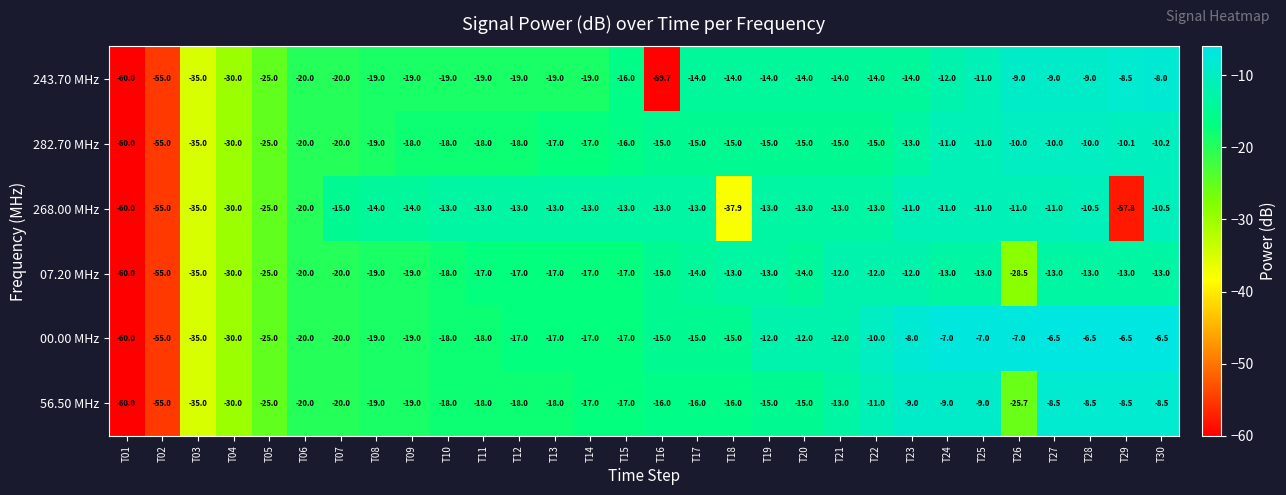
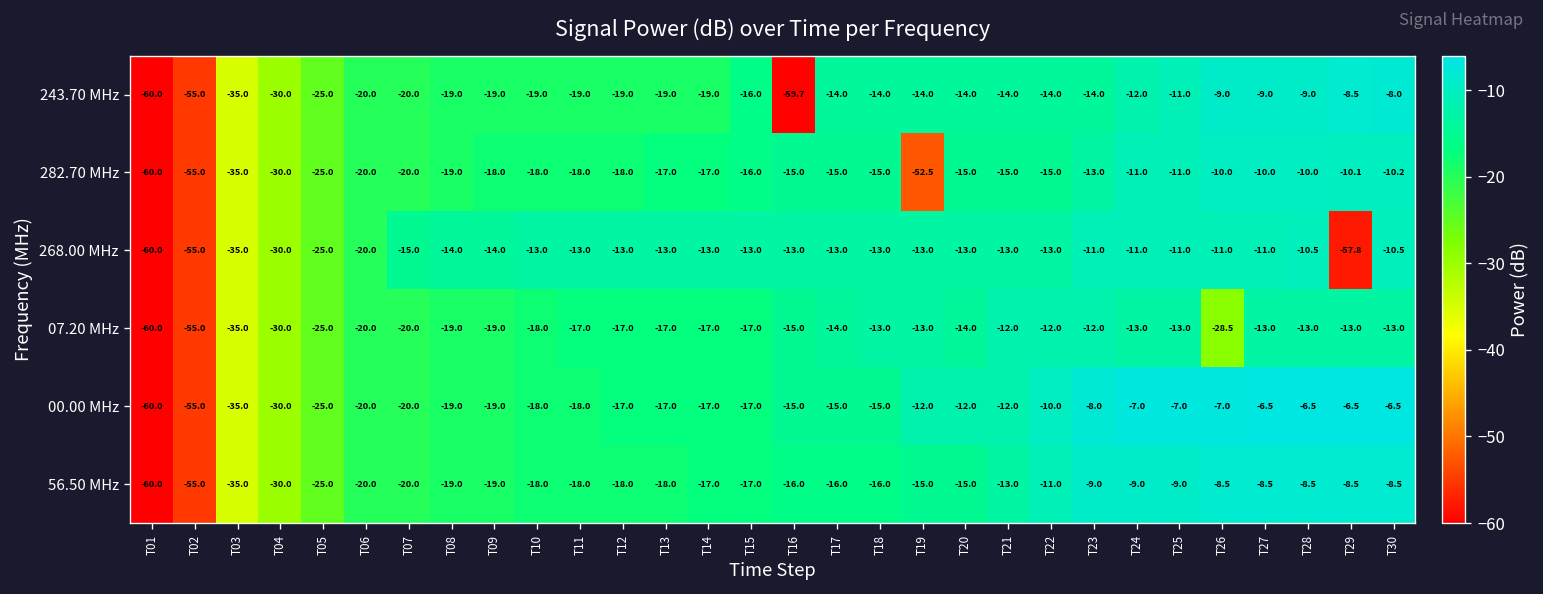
  {
    "243.70 MHz": {
      "T01": -60.0,
      "T02": -55.0,
      "T03": -35.0,
      "T04": -30.0,
      "T05": -25.0,
      "T06": -20.0,
      "T07": -20.0,
      "T08": -19.0,
      "T09": -19.0,
      "T10": -19.0,
      "T11": -19.0,
      "T12": -19.0,
      "T13": -19.0,
      "T14": -19.0,
      "T15": -16.0,
      "T16": -59.7,
      "T17": -14.0,
      "T18": -14.0,
      "T19": -14.0,
      "T20": -14.0,
      "T21": -14.0,
      "T22": -14.0,
      "T23": -14.0,
      "T24": -12.0,
      "T25": -11.0,
      "T26": -9.0,
      "T27": -9.0,
      "T28": -9.0,
      "T29": -8.5,
      "T30": -8.0
    },
    "282.70 MHz": {
      "T01": -60.0,
      "T02": -55.0,
      "T03": -35.0,
      "T04": -30.0,
      "T05": -25.0,
      "T06": -20.0,
      "T07": -20.0,
      "T08": -19.0,
      "T09": -18.0,
      "T10": -18.0,
      "T11": -18.0,
      "T12": -18.0,
      "T13": -17.0,
      "T14": -17.0,
      "T15": -16.0,
      "T16": -15.0,
      "T17": -15.0,
      "T18": -15.0,
-     "T19": -15.0,
+     "T19": -52.5,
      "T20": -15.0,
      "T21": -15.0,
      "T22": -15.0,
      "T23": -13.0,
      "T24": -11.0,
      "T25": -11.0,
      "T26": -10.0,
      "T27": -10.0,
      "T28": -10.0,
      "T29": -10.1,
      "T30": -10.2
    },
    "268.00 MHz": {
      "T01": -60.0,
      "T02": -55.0,
      "T03": -35.0,
      "T04": -30.0,
      "T05": -25.0,
      "T06": -20.0,
      "T07": -15.0,
      "T08": -14.0,
      "T09": -14.0,
      "T10": -13.0,
      "T11": -13.0,
      "T12": -13.0,
      "T13": -13.0,
      "T14": -13.0,
      "T15": -13.0,
      "T16": -13.0,
      "T17": -13.0,
-     "T18": -37.9,
+     "T18": -13.0,
      "T19": -13.0,
      "T20": -13.0,
      "T21": -13.0,
      "T22": -13.0,
      "T23": -11.0,
      "T24": -11.0,
      "T25": -11.0,
      "T26": -11.0,
      "T27": -11.0,
      "T28": -10.5,
      "T29": -57.8,
      "T30": -10.5
    },
    "07.20 MHz": {
      "T01": -60.0,
      "T02": -55.0,
      "T03": -35.0,
      "T04": -30.0,
      "T05": -25.0,
      "T06": -20.0,
      "T07": -20.0,
      "T08": -19.0,
      "T09": -19.0,
      "T10": -18.0,
      "T11": -17.0,
      "T12": -17.0,
      "T13": -17.0,
      "T14": -17.0,
      "T15": -17.0,
      "T16": -15.0,
      "T17": -14.0,
      "T18": -13.0,
      "T19": -13.0,
      "T20": -14.0,
      "T21": -12.0,
      "T22": -12.0,
      "T23": -12.0,
      "T24": -13.0,
      "T25": -13.0,
      "T26": -28.5,
      "T27": -13.0,
      "T28": -13.0,
      "T29": -13.0,
      "T30": -13.0
    },
    "00.00 MHz": {
      "T01": -60.0,
      "T02": -55.0,
      "T03": -35.0,
      "T04": -30.0,
      "T05": -25.0,
      "T06": -20.0,
      "T07": -20.0,
      "T08": -19.0,
      "T09": -19.0,
      "T10": -18.0,
      "T11": -18.0,
      "T12": -17.0,
      "T13": -17.0,
      "T14": -17.0,
      "T15": -17.0,
      "T16": -15.0,
      "T17": -15.0,
      "T18": -15.0,
      "T19": -12.0,
      "T20": -12.0,
      "T21": -12.0,
      "T22": -10.0,
      "T23": -8.0,
      "T24": -7.0,
      "T25": -7.0,
      "T26": -7.0,
      "T27": -6.5,
      "T28": -6.5,
      "T29": -6.5,
      "T30": -6.5
    },
    "56.50 MHz": {
      "T01": -60.0,
      "T02": -55.0,
      "T03": -35.0,
      "T04": -30.0,
      "T05": -25.0,
      "T06": -20.0,
      "T07": -20.0,
      "T08": -19.0,
      "T09": -19.0,
      "T10": -18.0,
      "T11": -18.0,
      "T12": -18.0,
      "T13": -18.0,
      "T14": -17.0,
      "T15": -17.0,
      "T16": -16.0,
      "T17": -16.0,
      "T18": -16.0,
      "T19": -15.0,
      "T20": -15.0,
      "T21": -13.0,
      "T22": -11.0,
      "T23": -9.0,
      "T24": -9.0,
      "T25": -9.0,
-     "T26": -25.7,
+     "T26": -8.5,
      "T27": -8.5,
      "T28": -8.5,
      "T29": -8.5,
      "T30": -8.5
    }
  }
